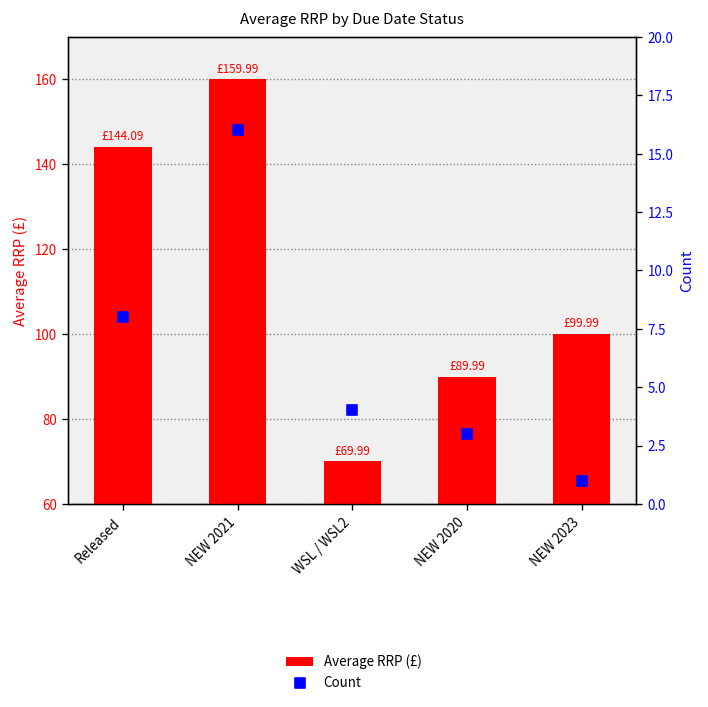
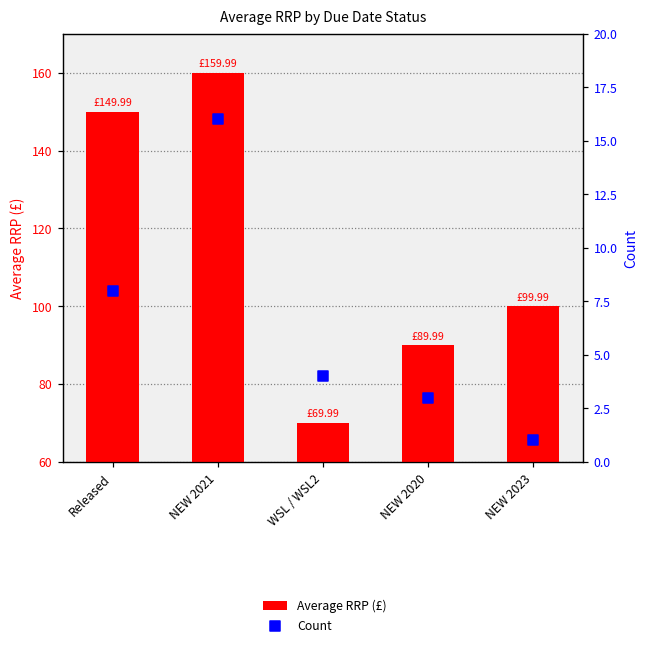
  {
    "Average RRP (£)": {
-     "Released": "£144.09"
+     "Released": "£149.99"
    }
  }
